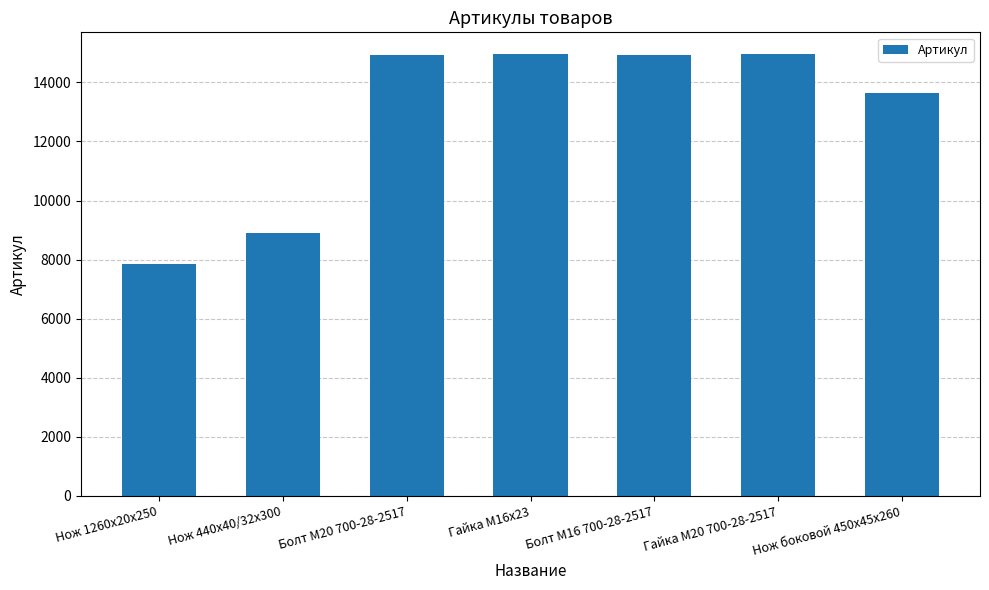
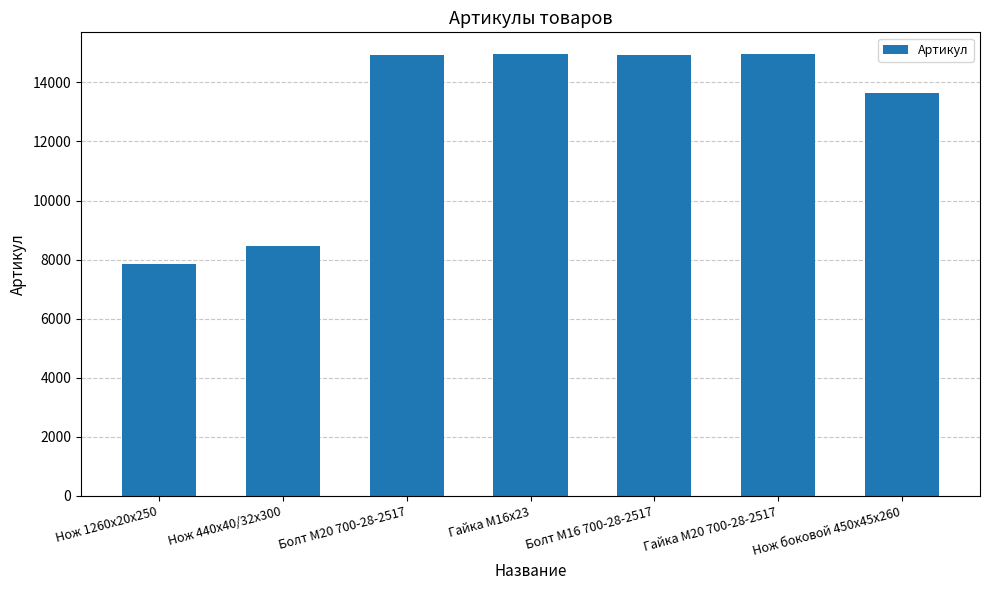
  {
    "Нож 1260х20х250": 7900,
-   "Нож 440х40/32х300": 8900,
+   "Нож 440х40/32х300": 8500,
    "Болт М20 700-28-2517": 14900,
    "Гайка М16х23": 14900,
    "Болт М16 700-28-2517": 14900,
    "Гайка М20 700-28-2517": 15000,
    "Нож боковой 450х45х260": 13600
  }
